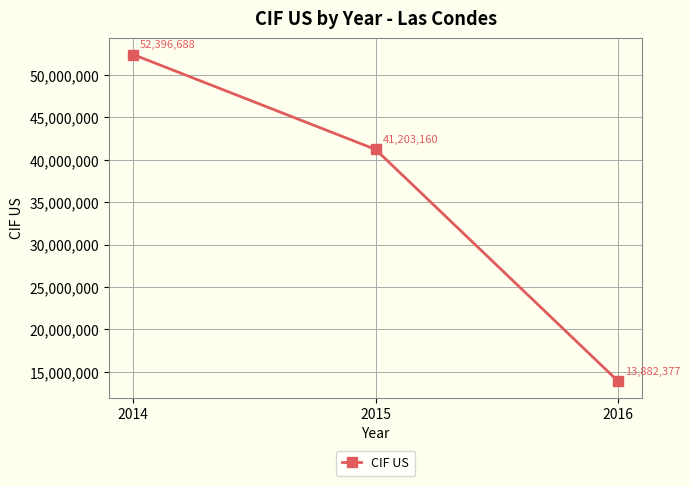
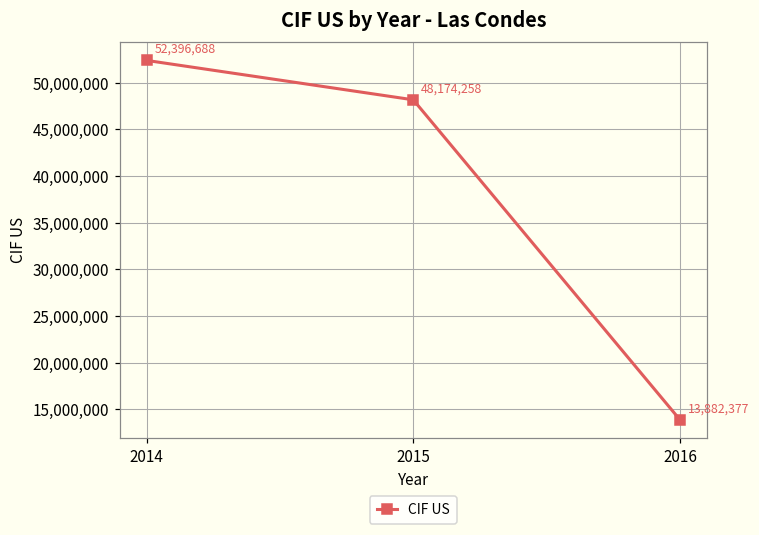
  {
    "2014": "52,396,688",
-   "2015": "41,203,160",
+   "2015": "48,174,258",
    "2016": "13,882,377"
  }
